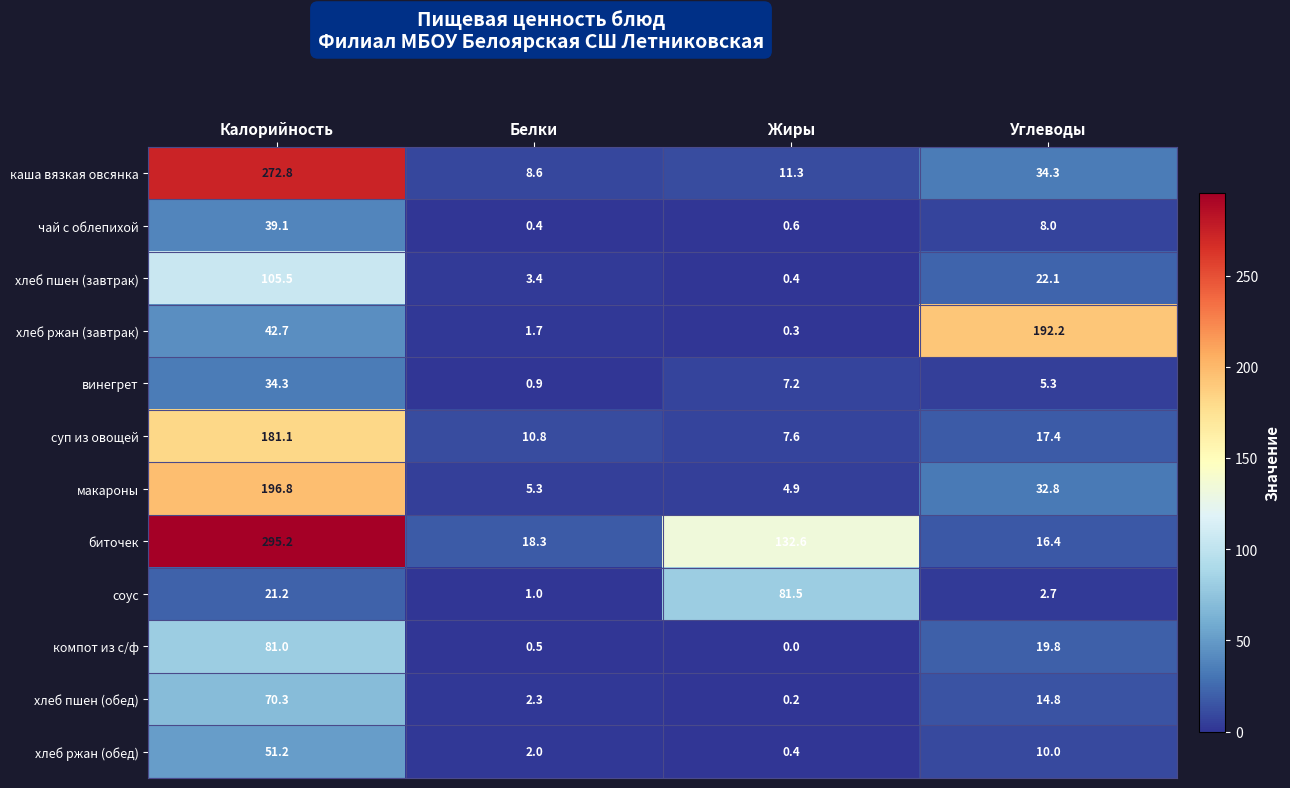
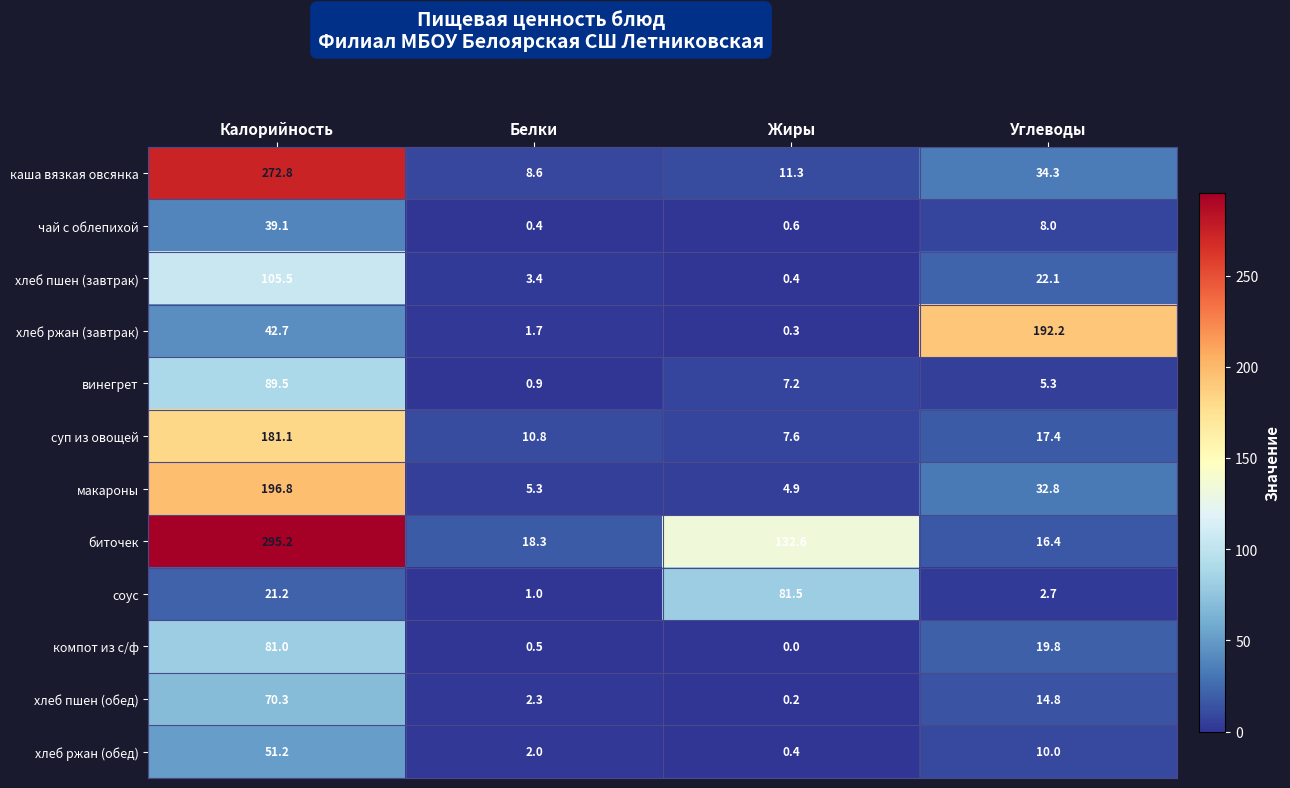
  {
    "каша вязкая овсянка": {
      "Калорийность": 272.8,
      "Белки": 8.6,
      "Жиры": 11.3,
      "Углеводы": 34.3
    },
    "чай с облепихой": {
      "Калорийность": 39.1,
      "Белки": 0.4,
      "Жиры": 0.6,
      "Углеводы": 8.0
    },
    "хлеб пшен (завтрак)": {
      "Калорийность": 105.5,
      "Белки": 3.4,
      "Жиры": 0.4,
      "Углеводы": 22.1
    },
    "хлеб ржан (завтрак)": {
      "Калорийность": 42.7,
      "Белки": 1.7,
      "Жиры": 0.3,
      "Углеводы": 192.2
    },
    "винегрет": {
-     "Калорийность": 34.3,
+     "Калорийность": 89.5,
      "Белки": 0.9,
      "Жиры": 7.2,
      "Углеводы": 5.3
    },
    "суп из овощей": {
      "Калорийность": 181.1,
      "Белки": 10.8,
      "Жиры": 7.6,
      "Углеводы": 17.4
    },
    "макароны": {
      "Калорийность": 196.8,
      "Белки": 5.3,
      "Жиры": 4.9,
      "Углеводы": 32.8
    },
    "биточек": {
      "Калорийность": 295.2,
      "Белки": 18.3,
      "Углеводы": 16.4
    },
    "соус": {
      "Калорийность": 21.2,
      "Белки": 1.0,
      "Жиры": 81.5,
      "Углеводы": 2.7
    },
    "компот из с/ф": {
      "Калорийность": 81.0,
      "Белки": 0.5,
      "Жиры": 0.0,
      "Углеводы": 19.8
    },
    "хлеб пшен (обед)": {
      "Калорийность": 70.3,
      "Белки": 2.3,
      "Жиры": 0.2,
      "Углеводы": 14.8
    },
    "хлеб ржан (обед)": {
      "Калорийность": 51.2,
      "Белки": 2.0,
      "Жиры": 0.4,
      "Углеводы": 10.0
    }
  }
